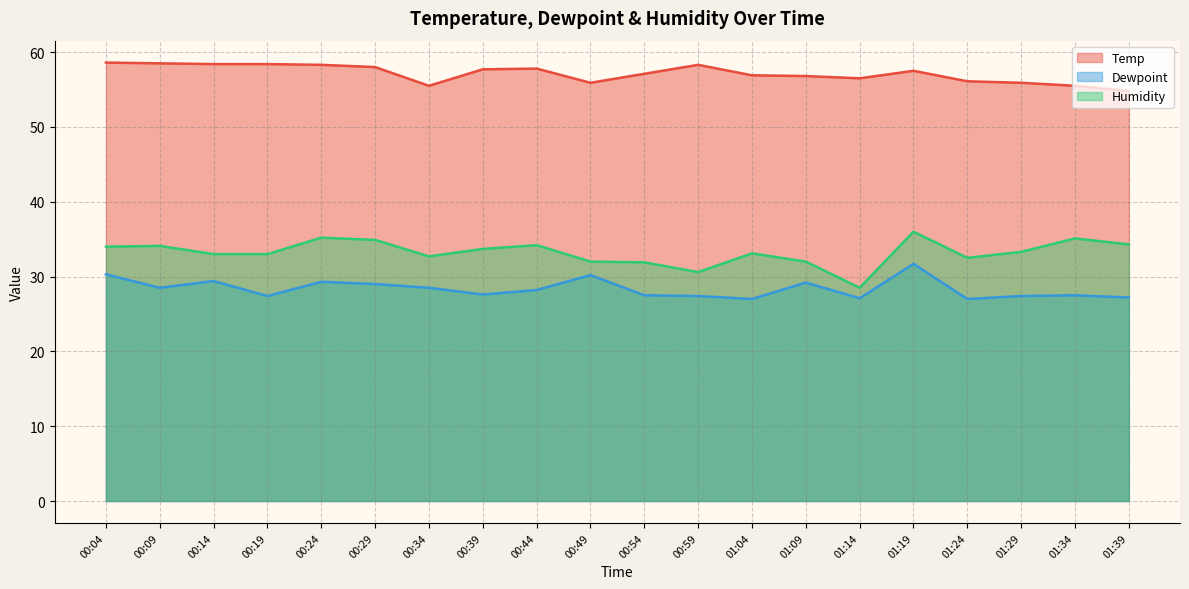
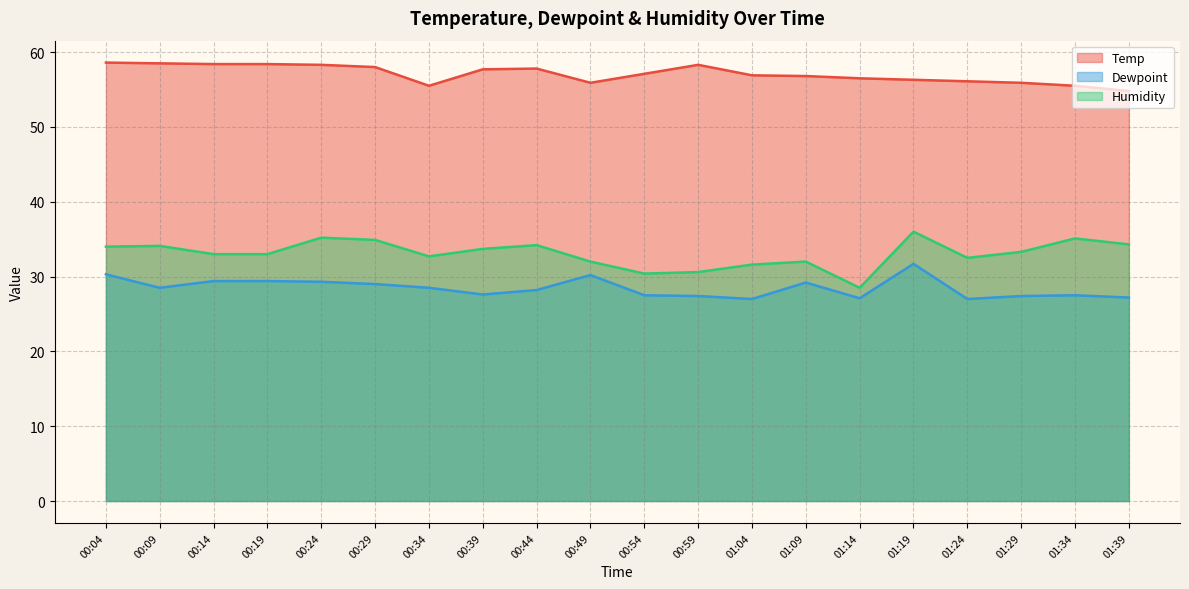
  {
    "Temp": {
      "00:04": 59,
      "00:09": 59,
      "00:14": 58,
      "00:19": 58,
      "00:24": 58,
      "00:29": 58,
      "00:34": 56,
      "00:39": 58,
      "00:44": 58,
      "00:49": 56,
      "00:54": 57,
      "00:59": 58,
      "01:04": 57,
      "01:09": 57,
      "01:14": 57,
-     "01:19": 58,
+     "01:19": 56,
      "01:24": 56,
      "01:29": 56
    },
    "Dewpoint": {
      "00:04": 30,
      "00:09": 29,
      "00:14": 29,
-     "00:19": 27,
+     "00:19": 29,
      "00:24": 29,
      "00:29": 29,
      "00:34": 29,
      "00:39": 28,
      "00:44": 28,
      "00:49": 30,
      "00:54": 28,
      "00:59": 27,
      "01:04": 27,
      "01:09": 29,
      "01:14": 27,
      "01:19": 32,
      "01:24": 27,
      "01:29": 27,
      "01:34": 28,
      "01:39": 27
    },
    "Humidity": {
      "00:04": 34,
      "00:09": 34,
      "00:14": 33,
      "00:19": 33,
      "00:24": 35,
      "00:29": 35,
      "00:34": 33,
      "00:39": 34,
      "00:44": 34,
      "00:49": 32,
-     "00:54": 32,
+     "00:54": 30,
      "00:59": 31,
-     "01:04": 33,
+     "01:04": 32,
      "01:09": 32,
      "01:14": 29,
      "01:19": 36,
      "01:24": 33,
      "01:29": 33,
      "01:34": 35,
      "01:39": 34
    }
  }
